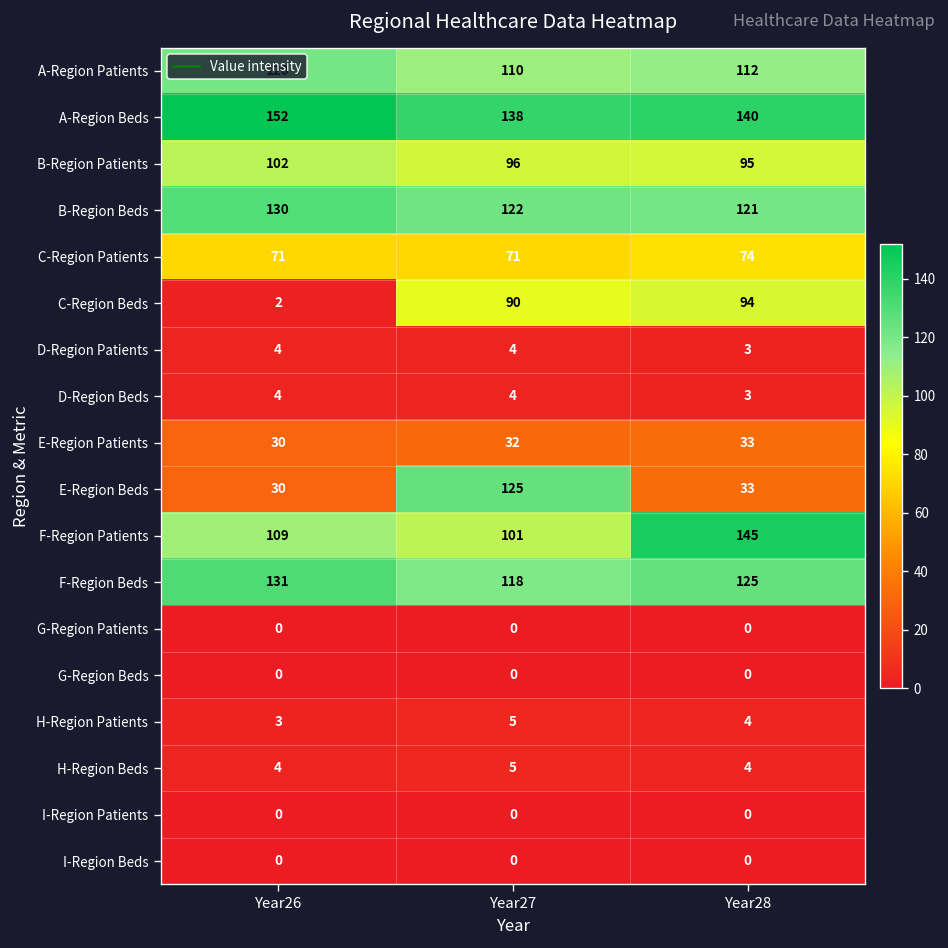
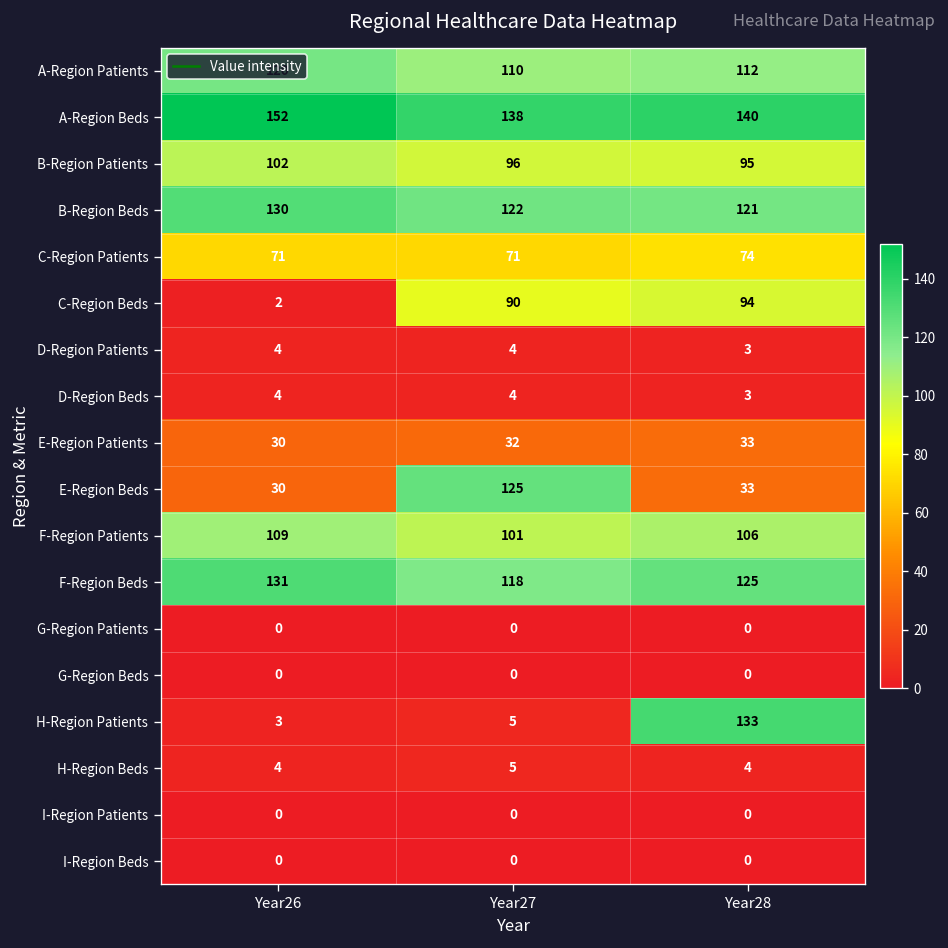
  {
    "A-Region Patients": {
      "Year27": 110,
      "Year28": 112
    },
    "A-Region Beds": {
      "Year26": 152,
      "Year27": 138,
      "Year28": 140
    },
    "B-Region Patients": {
      "Year26": 102,
      "Year27": 96,
      "Year28": 95
    },
    "B-Region Beds": {
      "Year26": 130,
      "Year27": 122,
      "Year28": 121
    },
    "C-Region Patients": {
      "Year26": 71,
      "Year27": 71,
      "Year28": 74
    },
    "C-Region Beds": {
      "Year26": 2,
      "Year27": 90,
      "Year28": 94
    },
    "D-Region Patients": {
      "Year26": 4,
      "Year27": 4,
      "Year28": 3
    },
    "D-Region Beds": {
      "Year26": 4,
      "Year27": 4,
      "Year28": 3
    },
    "E-Region Patients": {
      "Year26": 30,
      "Year27": 32,
      "Year28": 33
    },
    "E-Region Beds": {
      "Year26": 30,
      "Year27": 125,
      "Year28": 33
    },
    "F-Region Patients": {
      "Year26": 109,
      "Year27": 101,
-     "Year28": 145
+     "Year28": 106
    },
    "F-Region Beds": {
      "Year26": 131,
      "Year27": 118,
      "Year28": 125
    },
    "G-Region Patients": {
      "Year26": 0,
      "Year27": 0,
      "Year28": 0
    },
    "G-Region Beds": {
      "Year26": 0,
      "Year27": 0,
      "Year28": 0
    },
    "H-Region Patients": {
      "Year26": 3,
      "Year27": 5,
-     "Year28": 4
+     "Year28": 133
    },
    "H-Region Beds": {
      "Year26": 4,
      "Year27": 5,
      "Year28": 4
    },
    "I-Region Patients": {
      "Year26": 0,
      "Year27": 0,
      "Year28": 0
    },
    "I-Region Beds": {
      "Year26": 0,
      "Year27": 0,
      "Year28": 0
    }
  }
